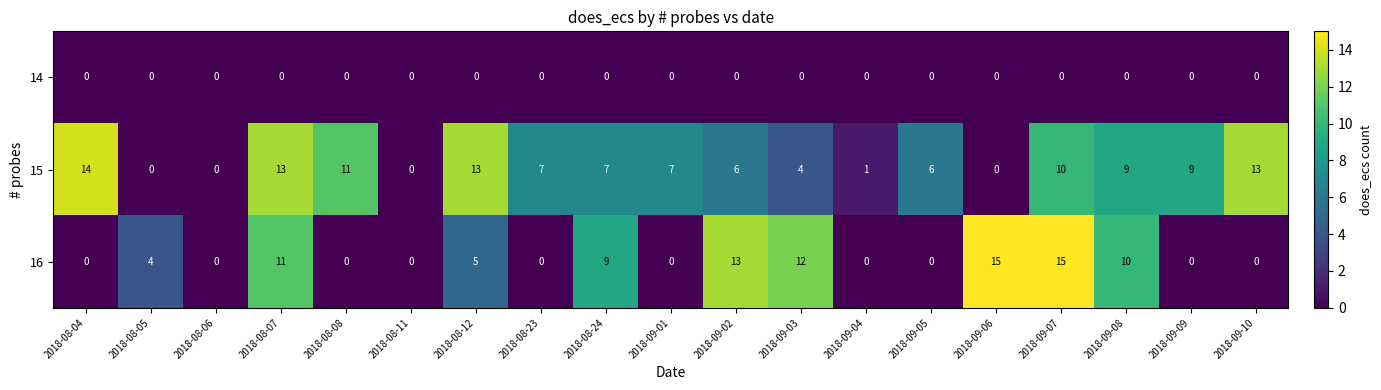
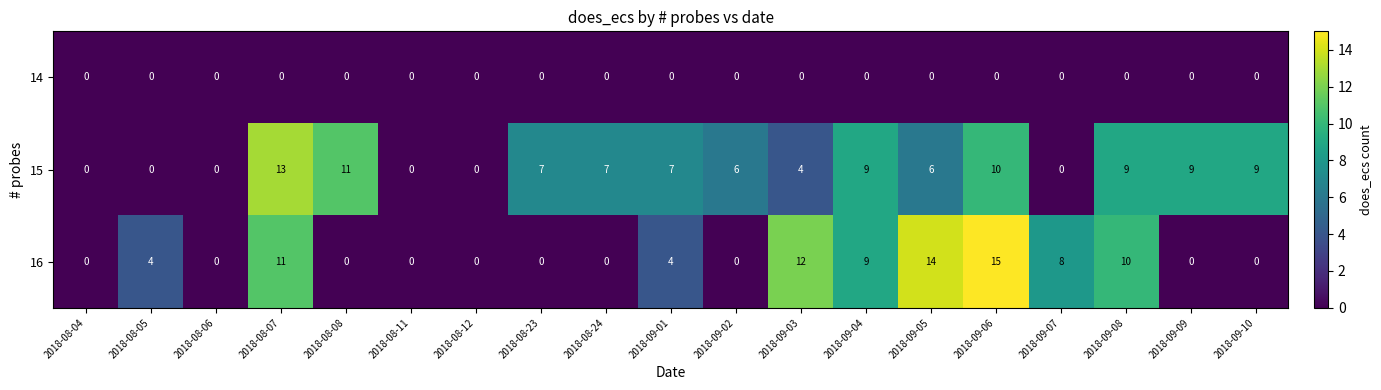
  {
    "14": {
      "2018-08-04": 0,
      "2018-08-05": 0,
      "2018-08-06": 0,
      "2018-08-07": 0,
      "2018-08-08": 0,
      "2018-08-11": 0,
      "2018-08-12": 0,
      "2018-08-23": 0,
      "2018-08-24": 0,
      "2018-09-01": 0,
      "2018-09-02": 0,
      "2018-09-03": 0,
      "2018-09-04": 0,
      "2018-09-05": 0,
      "2018-09-06": 0,
      "2018-09-07": 0,
      "2018-09-08": 0,
      "2018-09-09": 0,
      "2018-09-10": 0
    },
    "15": {
-     "2018-08-04": 14,
+     "2018-08-04": 0,
      "2018-08-05": 0,
      "2018-08-06": 0,
      "2018-08-07": 13,
      "2018-08-08": 11,
      "2018-08-11": 0,
-     "2018-08-12": 13,
+     "2018-08-12": 0,
      "2018-08-23": 7,
      "2018-08-24": 7,
      "2018-09-01": 7,
      "2018-09-02": 6,
      "2018-09-03": 4,
-     "2018-09-04": 1,
+     "2018-09-04": 9,
      "2018-09-05": 6,
-     "2018-09-06": 0,
-     "2018-09-07": 10,
+     "2018-09-06": 10,
+     "2018-09-07": 0,
      "2018-09-08": 9,
      "2018-09-09": 9,
-     "2018-09-10": 13
+     "2018-09-10": 9
    },
    "16": {
      "2018-08-04": 0,
      "2018-08-05": 4,
      "2018-08-06": 0,
      "2018-08-07": 11,
      "2018-08-08": 0,
      "2018-08-11": 0,
-     "2018-08-12": 5,
+     "2018-08-12": 0,
      "2018-08-23": 0,
-     "2018-08-24": 9,
-     "2018-09-01": 0,
-     "2018-09-02": 13,
+     "2018-08-24": 0,
+     "2018-09-01": 4,
+     "2018-09-02": 0,
      "2018-09-03": 12,
-     "2018-09-04": 0,
-     "2018-09-05": 0,
+     "2018-09-04": 9,
+     "2018-09-05": 14,
      "2018-09-06": 15,
-     "2018-09-07": 15,
+     "2018-09-07": 8,
      "2018-09-08": 10,
      "2018-09-09": 0,
      "2018-09-10": 0
    }
  }
